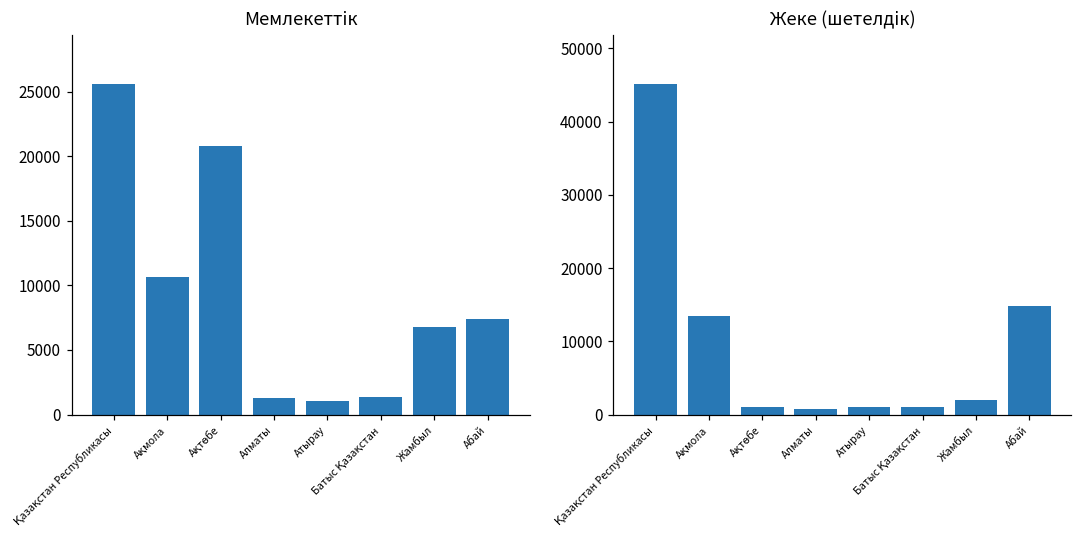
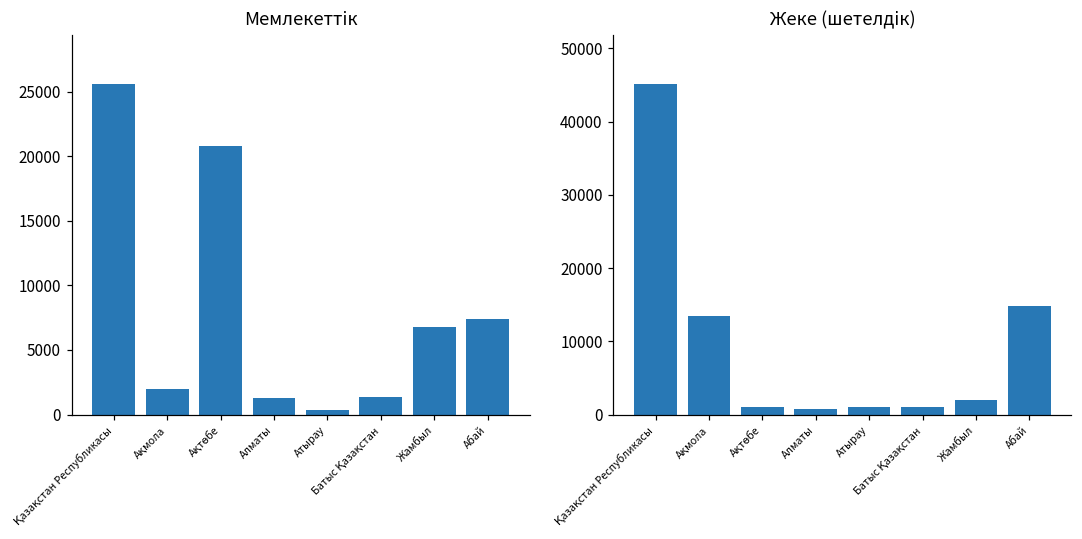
  {
    "Мемлекеттік": {
      "Қазақстан Республикасы": 25600,
-     "Ақмола": 10700,
+     "Ақмола": 2000,
      "Ақтөбе": 20800,
      "Алматы": 1300,
-     "Атырау": 1000,
+     "Атырау": 400,
      "Батыс Қазақстан": 1400,
      "Жамбыл": 6800,
      "Абай": 7400
    },
    "Жеке (шетелдік)": {
      "Қазақстан Республикасы": 45000,
      "Ақмола": 13000,
      "Ақтөбе": 1000,
      "Алматы": 1000,
      "Атырау": 1000,
      "Батыс Қазақстан": 1000,
      "Жамбыл": 2000,
      "Абай": 15000
    }
  }
